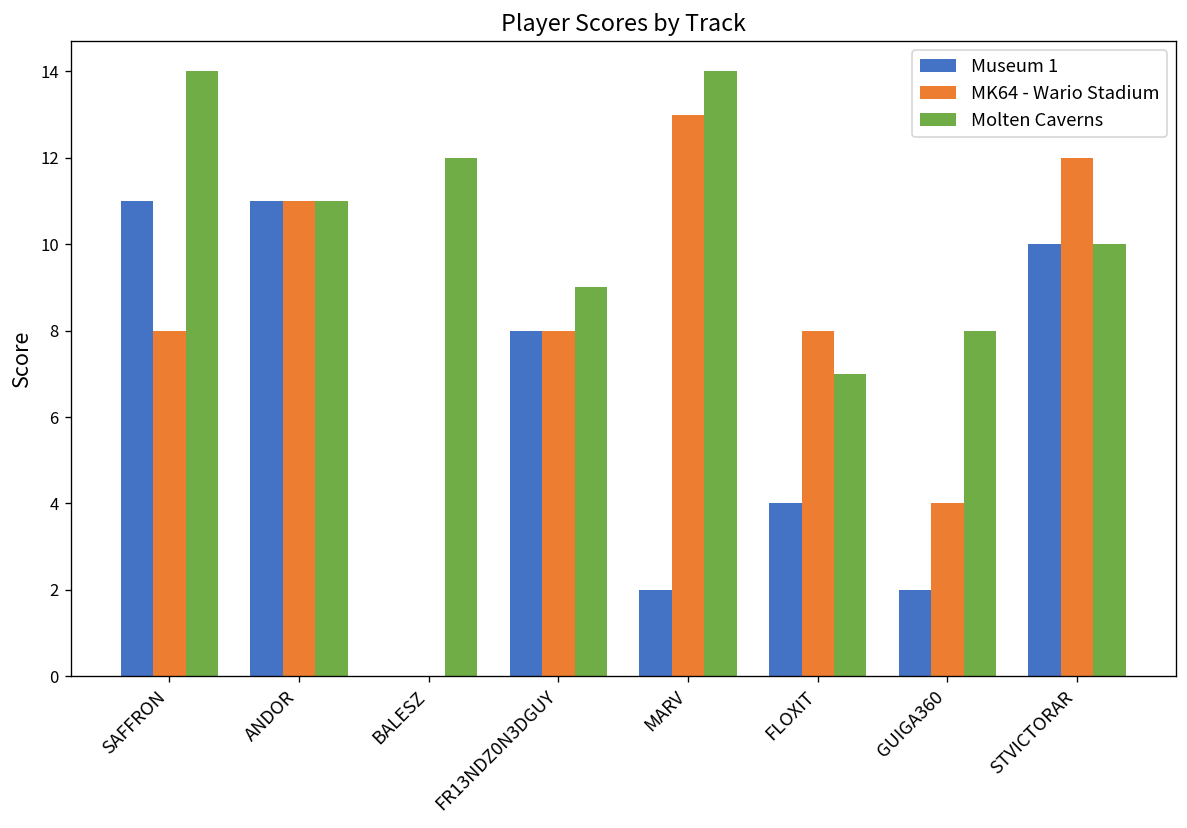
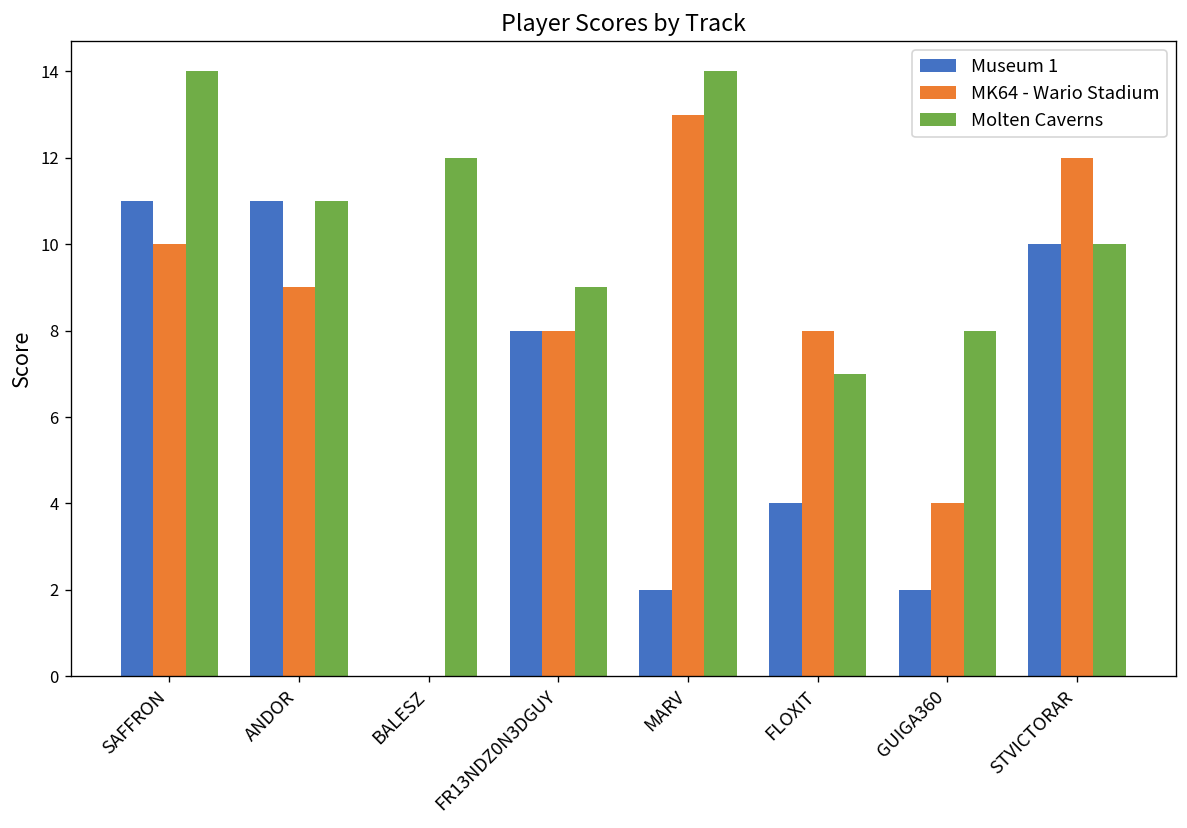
  {
    "Museum 1": {
      "SAFFRON": 11,
      "ANDOR": 11,
      "BALESZ": 0,
      "FR13NDZ0N3DGUY": 8,
      "MARV": 2,
      "FLOXIT": 4,
      "GUIGA360": 2,
      "STVICTORAR": 10
    },
    "MK64 - Wario Stadium": {
-     "SAFFRON": 8,
-     "ANDOR": 11,
+     "SAFFRON": 10,
+     "ANDOR": 9,
      "BALESZ": 0,
      "FR13NDZ0N3DGUY": 8,
      "MARV": 13,
      "FLOXIT": 8,
      "GUIGA360": 4,
      "STVICTORAR": 12
    },
    "Molten Caverns": {
      "SAFFRON": 14,
      "ANDOR": 11,
      "BALESZ": 12,
      "FR13NDZ0N3DGUY": 9,
      "MARV": 14,
      "FLOXIT": 7,
      "GUIGA360": 8,
      "STVICTORAR": 10
    }
  }
